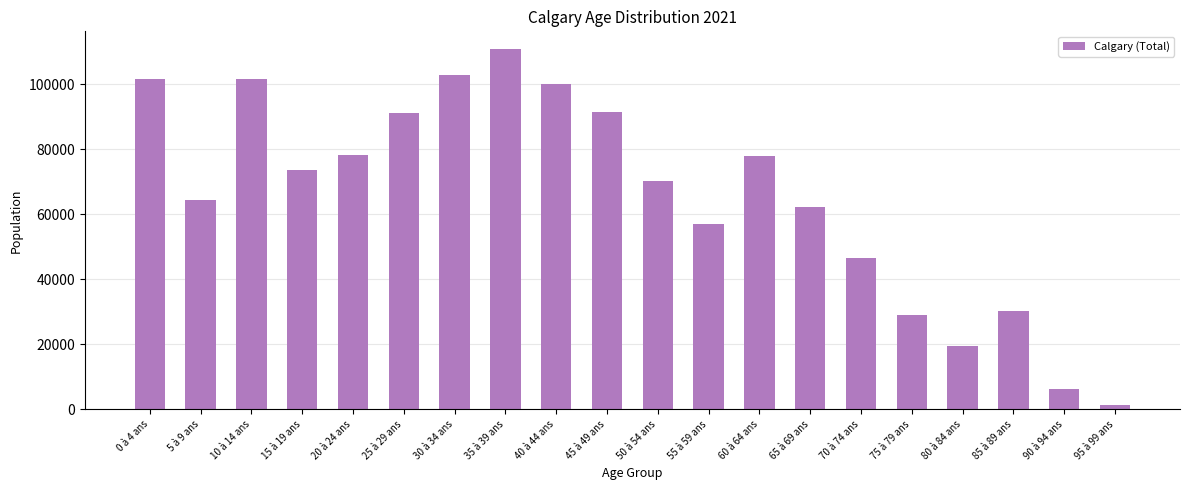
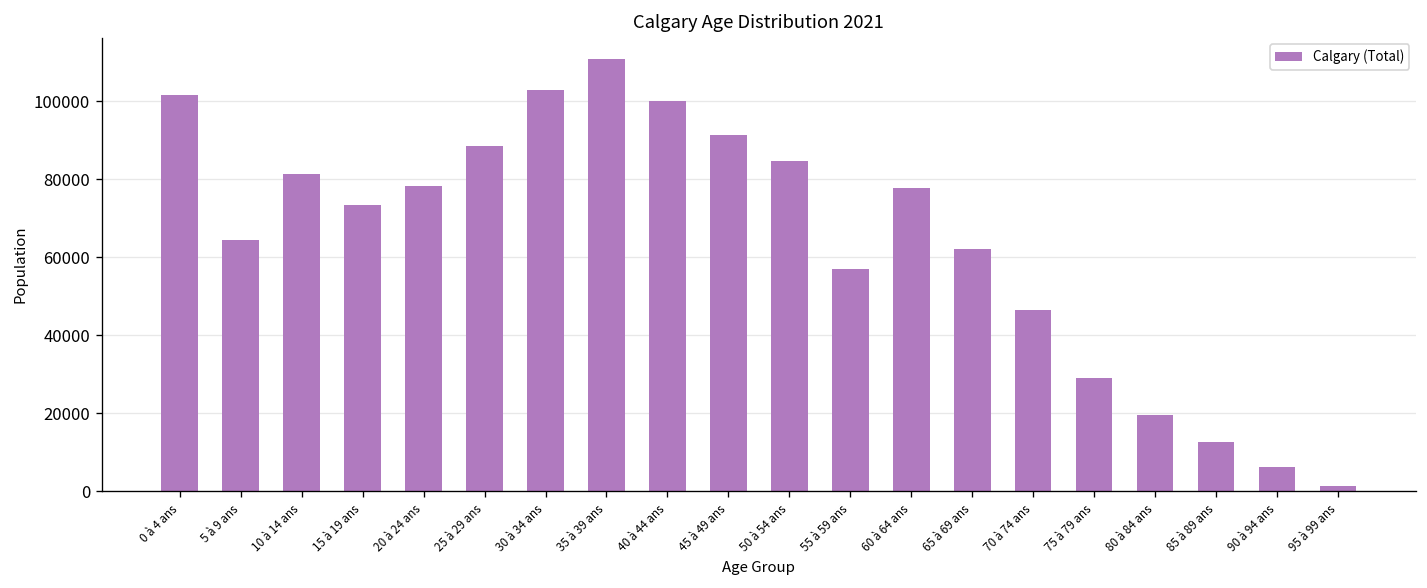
  {
    "0 à 4 ans": 102000,
    "5 à 9 ans": 64000,
-   "10 à 14 ans": 102000,
+   "10 à 14 ans": 81000,
    "15 à 19 ans": 73000,
    "20 à 24 ans": 78000,
-   "25 à 29 ans": 91000,
+   "25 à 29 ans": 88000,
    "30 à 34 ans": 103000,
    "35 à 39 ans": 111000,
    "40 à 44 ans": 100000,
    "45 à 49 ans": 91000,
-   "50 à 54 ans": 70000,
+   "50 à 54 ans": 85000,
    "55 à 59 ans": 57000,
    "60 à 64 ans": 78000,
    "65 à 69 ans": 62000,
    "70 à 74 ans": 46000,
    "75 à 79 ans": 29000,
    "80 à 84 ans": 19000,
-   "85 à 89 ans": 30000,
+   "85 à 89 ans": 13000,
    "90 à 94 ans": 6000,
    "95 à 99 ans": 1000
  }
